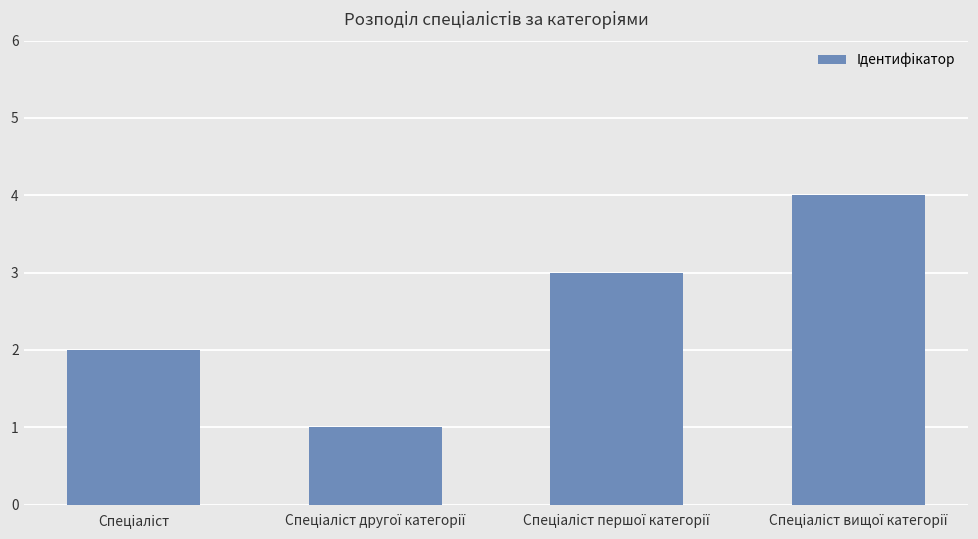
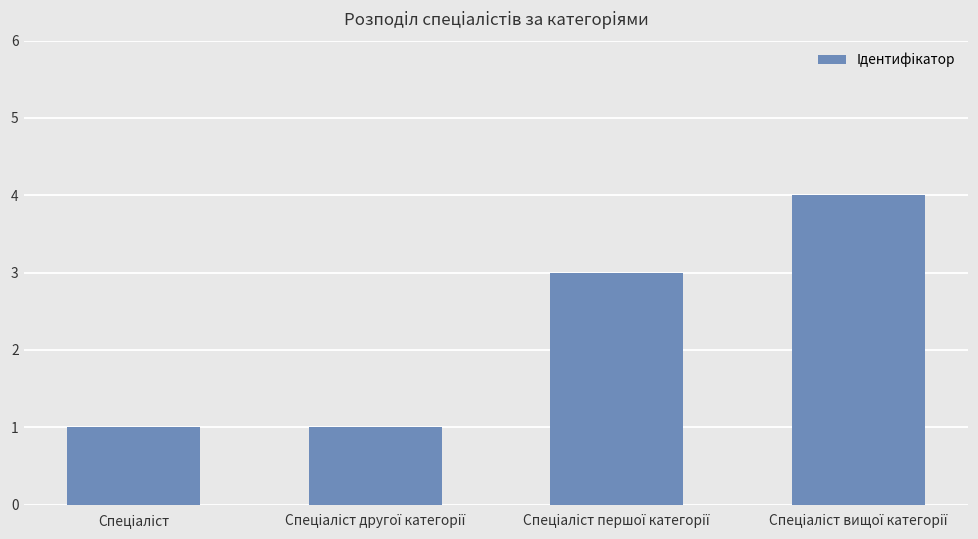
  {
-   "Спеціаліст": 2,
+   "Спеціаліст": 1,
    "Спеціаліст другої категорії": 1,
    "Спеціаліст першої категорії": 3,
    "Спеціаліст вищої категорії": 4
  }
